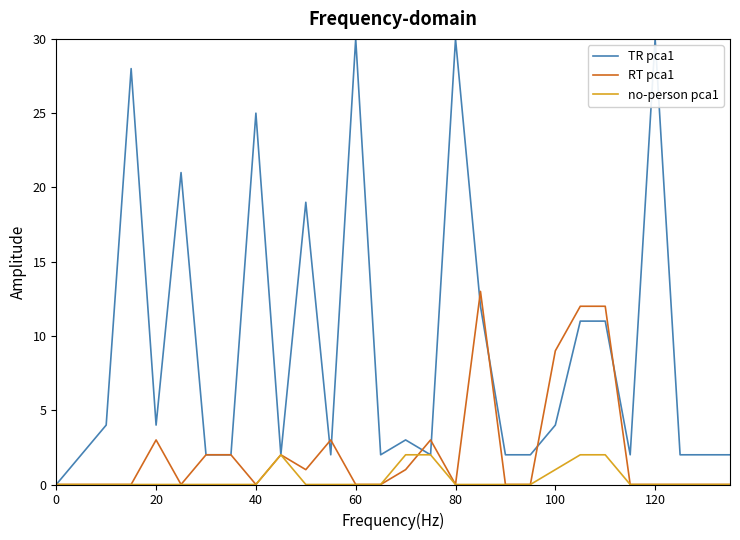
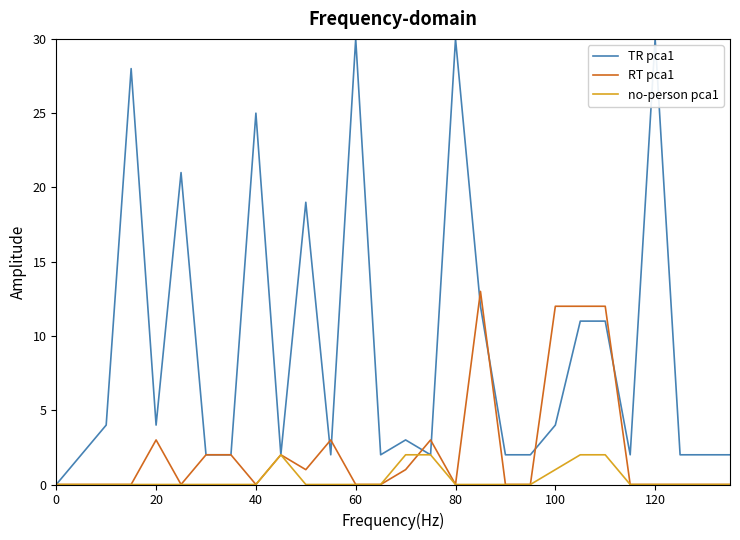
  {
    "TR pca1": {
      "20": 4,
      "40": 25,
      "60": 30,
      "80": 30,
      "100": 4,
      "120": 30
    },
    "RT pca1": {
      "20": 3,
-     "100": 9
+     "100": 12
    },
    "no-person pca1": {
      "20": 0,
      "100": 1
    }
  }
